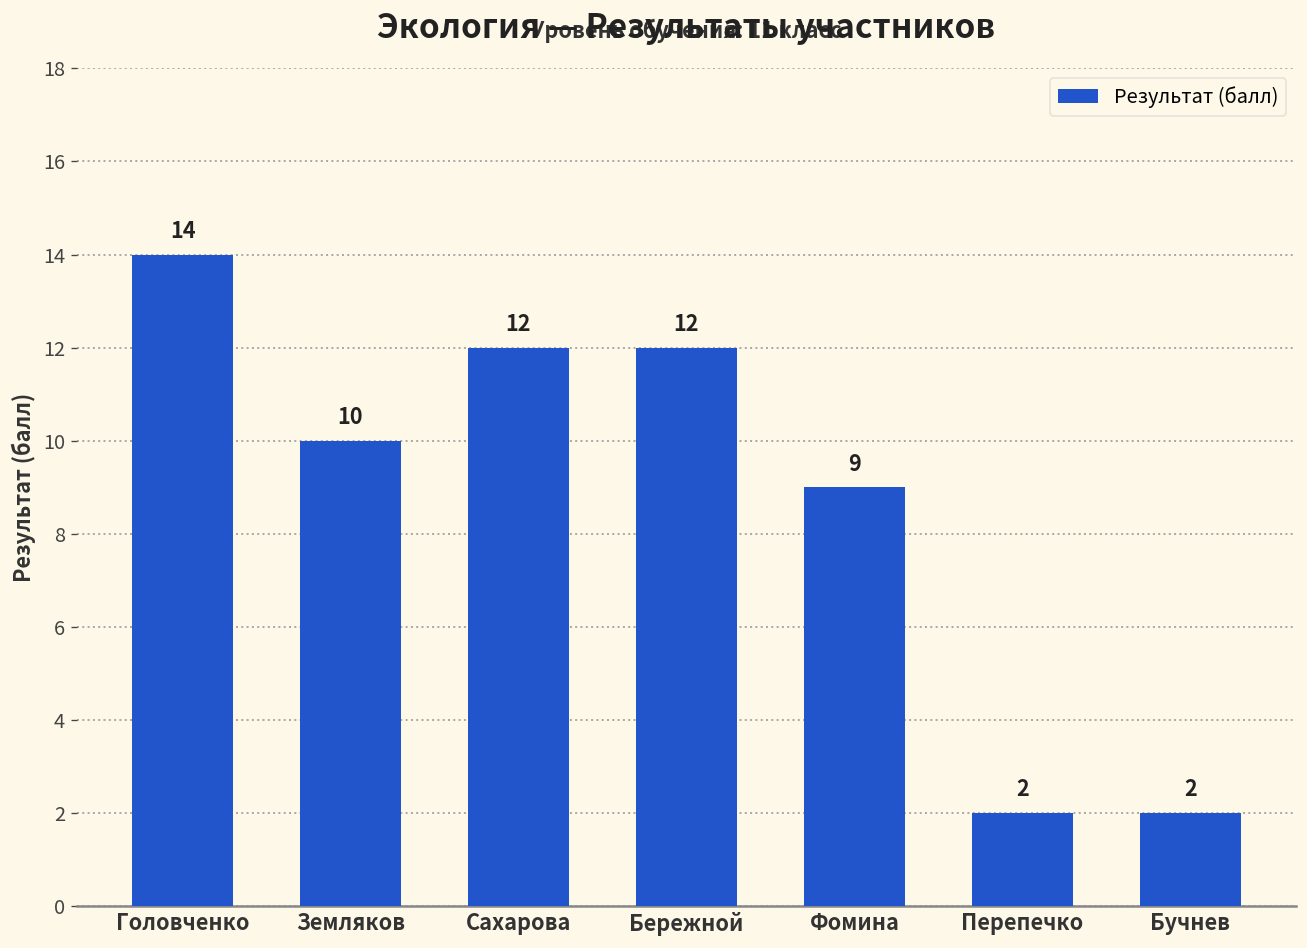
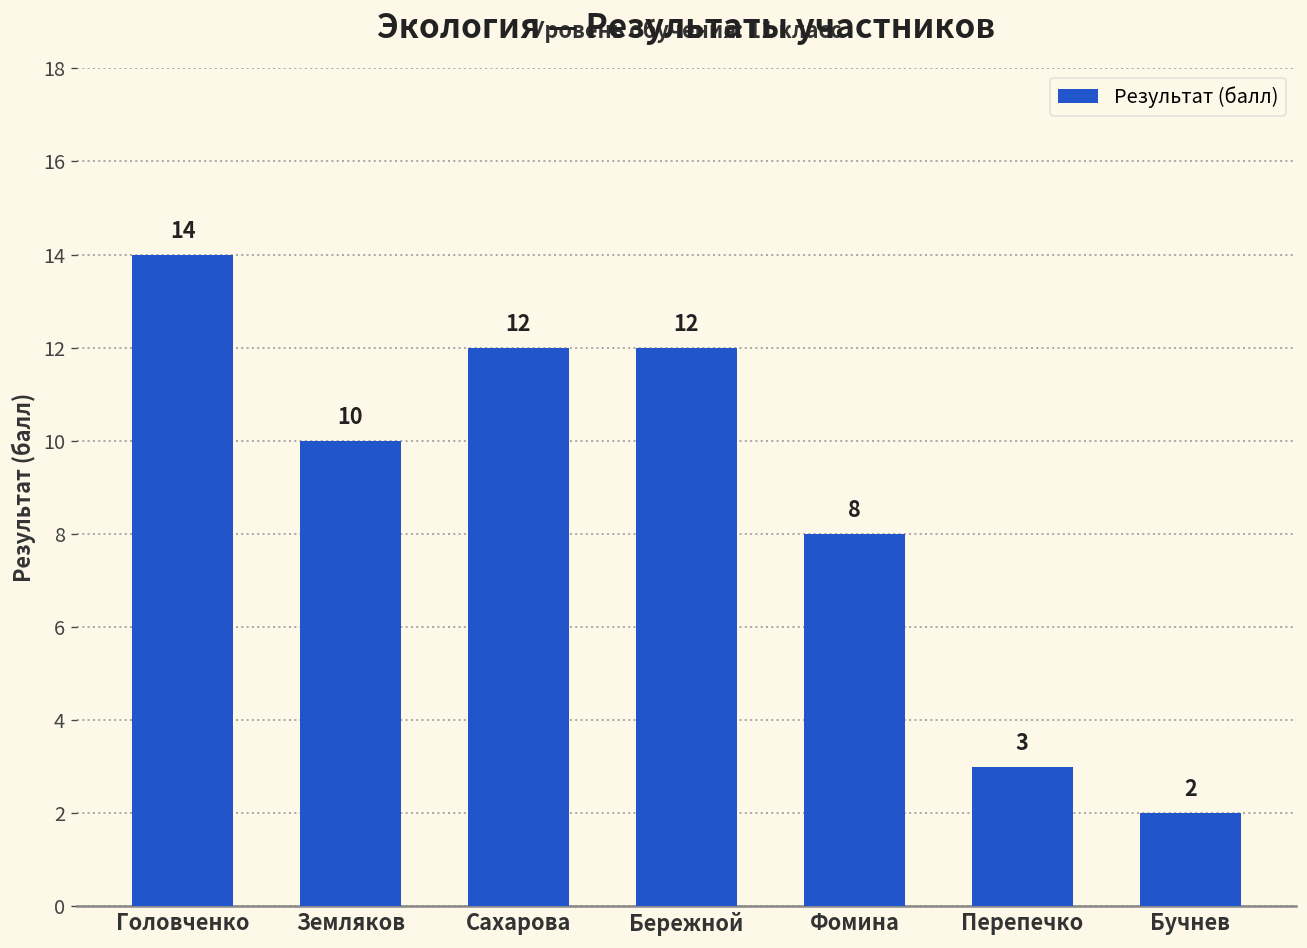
  {
    "Головченко": 14,
    "Земляков": 10,
    "Сахарова": 12,
    "Бережной": 12,
-   "Фомина": 9,
-   "Перепечко": 2,
+   "Фомина": 8,
+   "Перепечко": 3,
    "Бучнев": 2
  }
